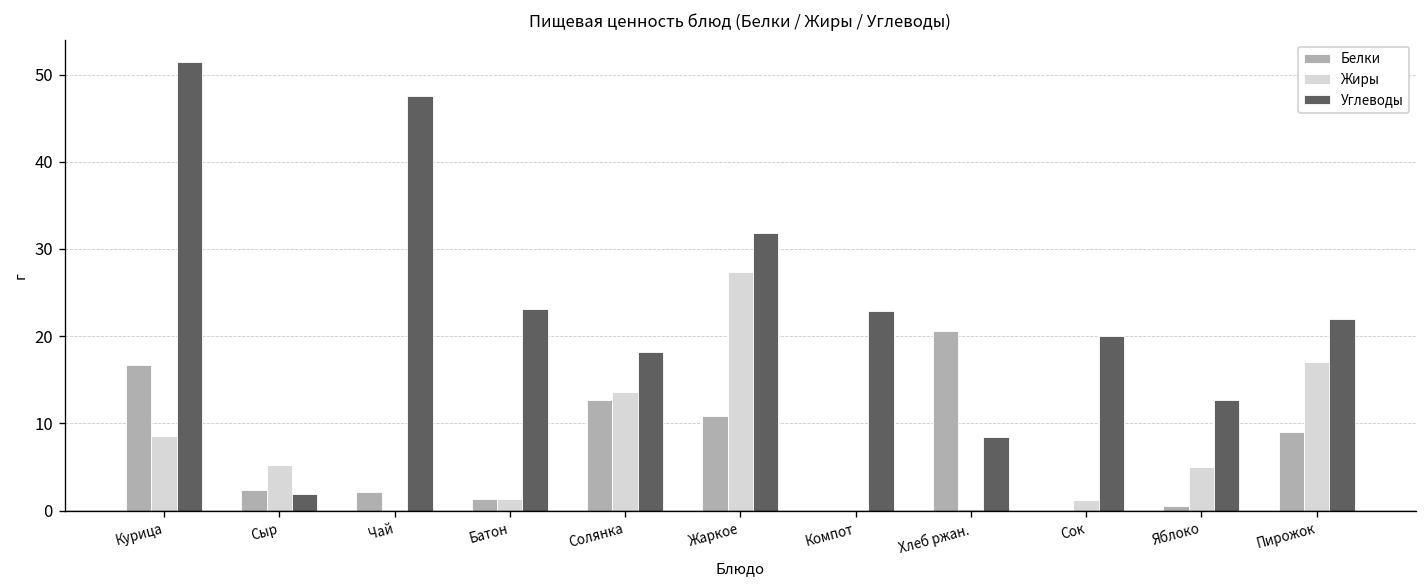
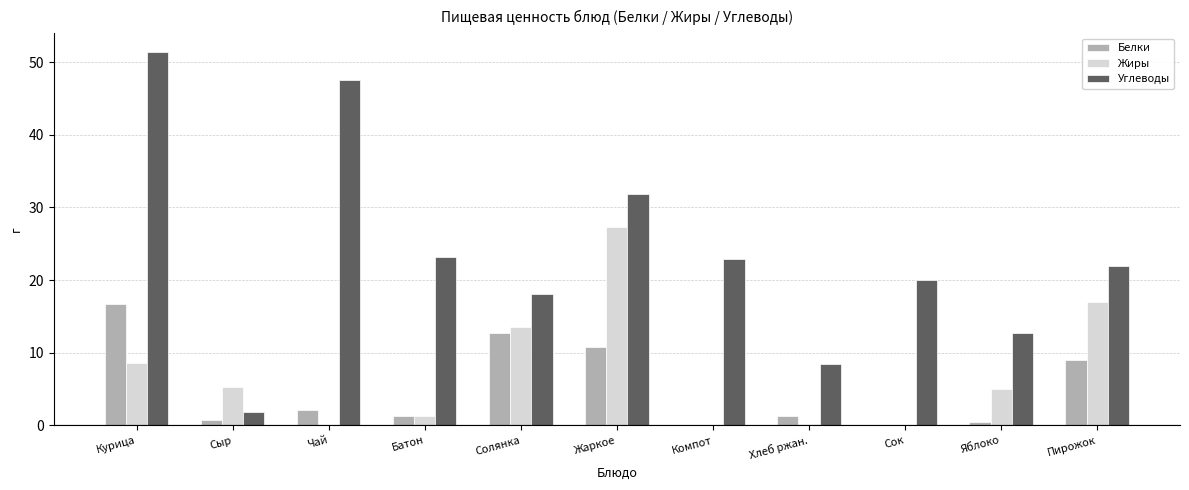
  {
    "Белки": {
      "Курица": 17,
-     "Сыр": 2,
+     "Сыр": 1,
      "Чай": 2,
      "Батон": 1,
      "Солянка": 13,
      "Жаркое": 11,
      "Компот": 0,
-     "Хлеб ржан.": 21,
+     "Хлеб ржан.": 1,
      "Сок": 0,
      "Яблоко": 1,
      "Пирожок": 9
    },
    "Жиры": {
      "Курица": 9,
      "Сыр": 5,
      "Чай": 0,
      "Батон": 1,
      "Солянка": 14,
      "Жаркое": 27,
      "Компот": 0,
-     "Сок": 1,
+     "Сок": 0,
      "Яблоко": 5,
      "Пирожок": 17
    },
    "Углеводы": {
      "Курица": 51,
      "Сыр": 2,
      "Чай": 48,
      "Батон": 23,
      "Солянка": 18,
      "Жаркое": 32,
      "Компот": 23,
      "Хлеб ржан.": 8,
      "Сок": 20,
      "Яблоко": 13,
      "Пирожок": 22
    }
  }
